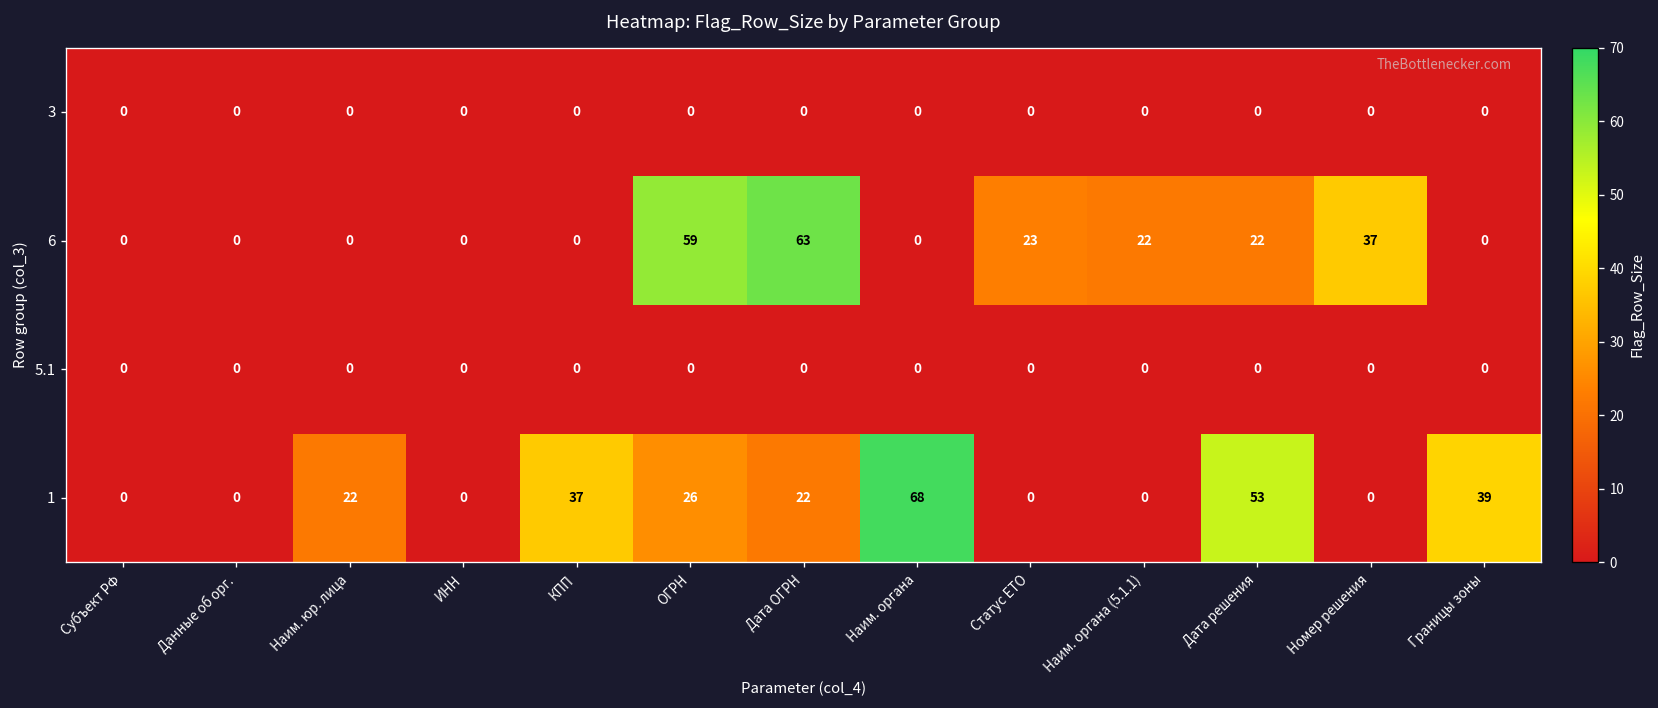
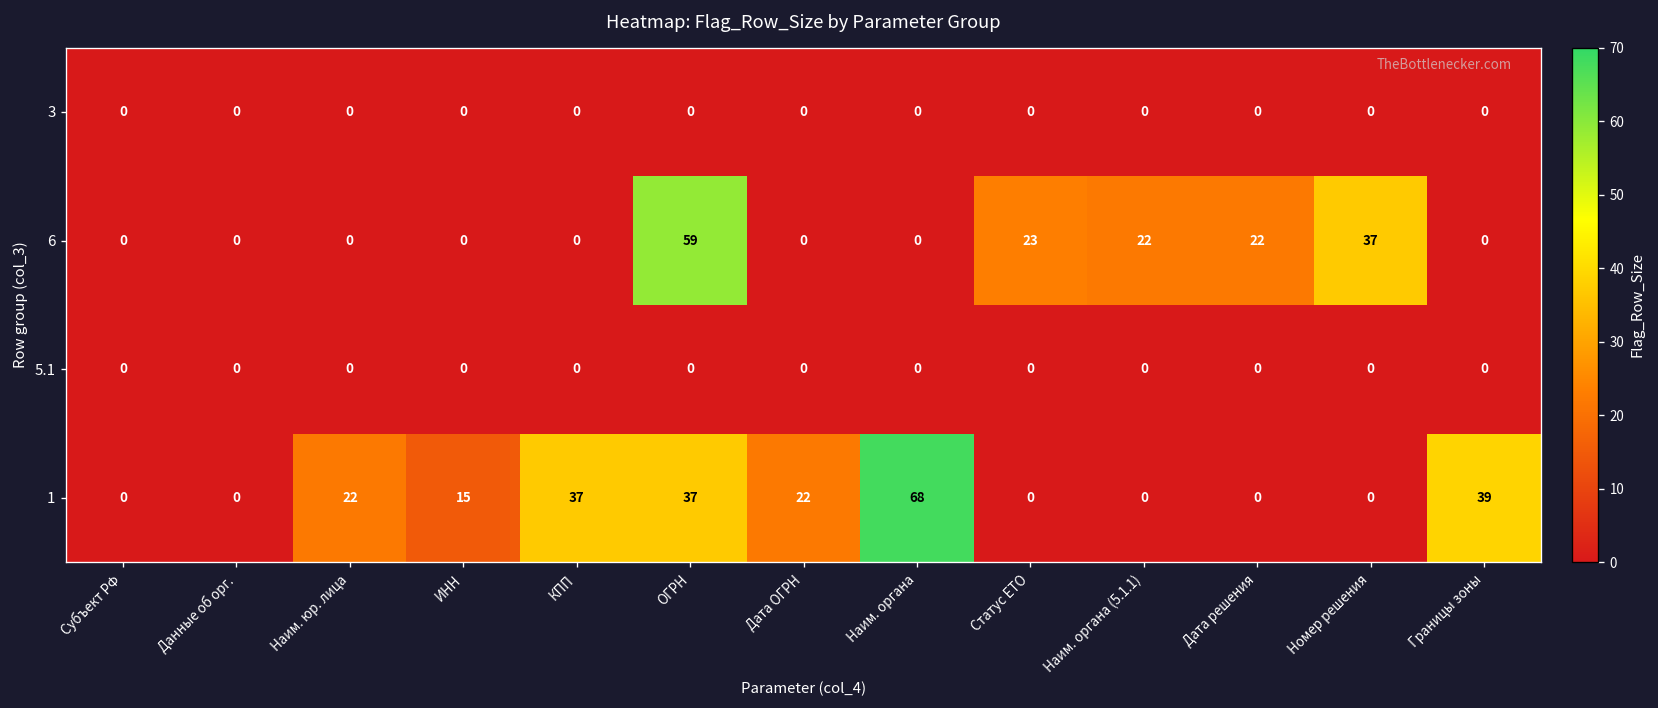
  {
    "3": {
      "Субъект РФ": 0,
      "Данные об орг.": 0,
      "Наим. юр. лица": 0,
      "ИНН": 0,
      "КПП": 0,
      "ОГРН": 0,
      "Дата ОГРН": 0,
      "Наим. органа": 0,
      "Статус ЕТО": 0,
      "Наим. органа (5.1.1)": 0,
      "Дата решения": 0,
      "Номер решения": 0
    },
    "6": {
      "Субъект РФ": 0,
      "Данные об орг.": 0,
      "Наим. юр. лица": 0,
      "ИНН": 0,
      "КПП": 0,
      "ОГРН": 59,
-     "Дата ОГРН": 63,
+     "Дата ОГРН": 0,
      "Наим. органа": 0,
      "Статус ЕТО": 23,
      "Наим. органа (5.1.1)": 22,
      "Дата решения": 22,
      "Номер решения": 37,
      "Границы зоны": 0
    },
    "5.1": {
      "Субъект РФ": 0,
      "Данные об орг.": 0,
      "Наим. юр. лица": 0,
      "ИНН": 0,
      "КПП": 0,
      "ОГРН": 0,
      "Дата ОГРН": 0,
      "Наим. органа": 0,
      "Статус ЕТО": 0,
      "Наим. органа (5.1.1)": 0,
      "Дата решения": 0,
      "Номер решения": 0,
      "Границы зоны": 0
    },
    "1": {
      "Субъект РФ": 0,
      "Данные об орг.": 0,
      "Наим. юр. лица": 22,
-     "ИНН": 0,
+     "ИНН": 15,
      "КПП": 37,
-     "ОГРН": 26,
+     "ОГРН": 37,
      "Дата ОГРН": 22,
      "Наим. органа": 68,
      "Статус ЕТО": 0,
      "Наим. органа (5.1.1)": 0,
-     "Дата решения": 53,
+     "Дата решения": 0,
      "Номер решения": 0,
      "Границы зоны": 39
    }
  }
